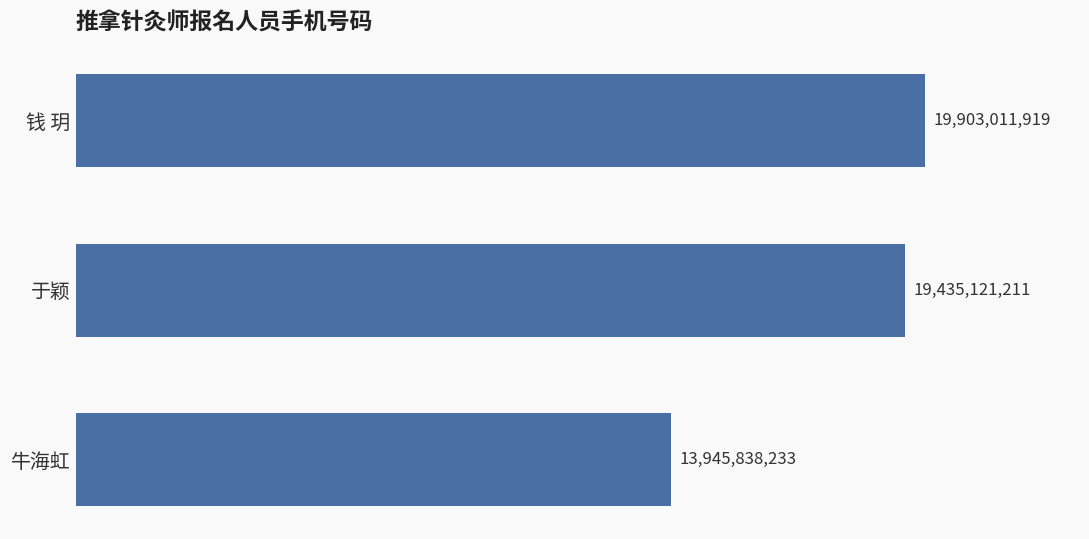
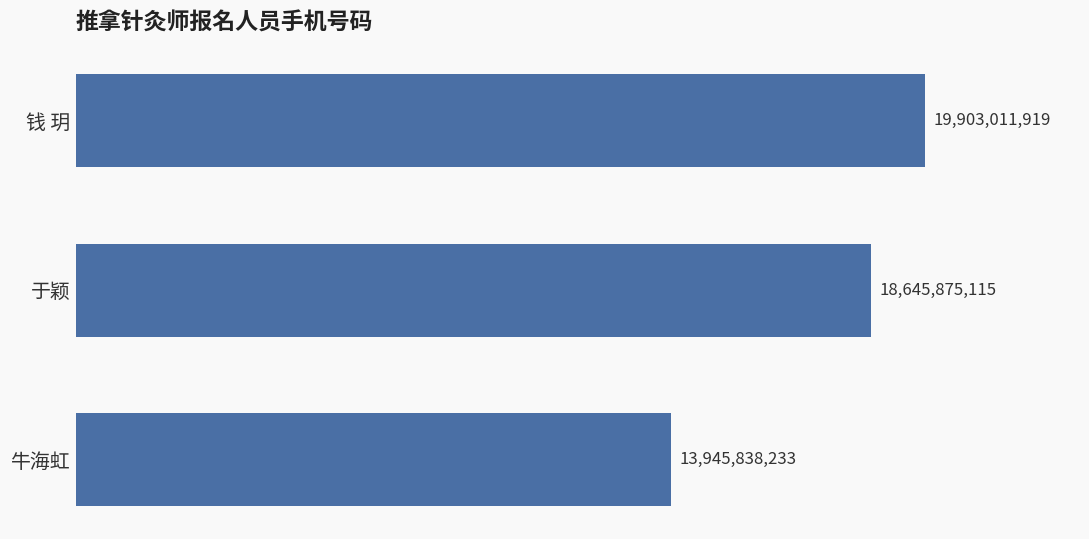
  {
    "钱 玥": "19,903,011,919",
-   "于颖": "19,435,121,211",
+   "于颖": "18,645,875,115",
    "牛海虹": "13,945,838,233"
  }
